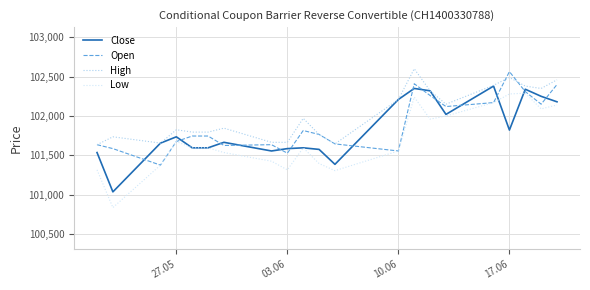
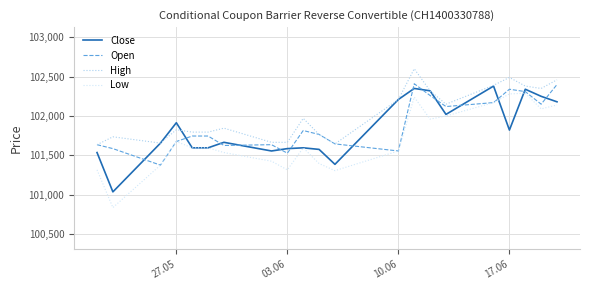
  {
    "Close": {
-     "27.05": "101,700",
+     "27.05": "101,900",
      "03.06": "101,600",
      "17.06": "101,800"
    },
    "Open": {
      "03.06": "101,500",
-     "17.06": "102,600"
+     "17.06": "102,300"
    }
  }
